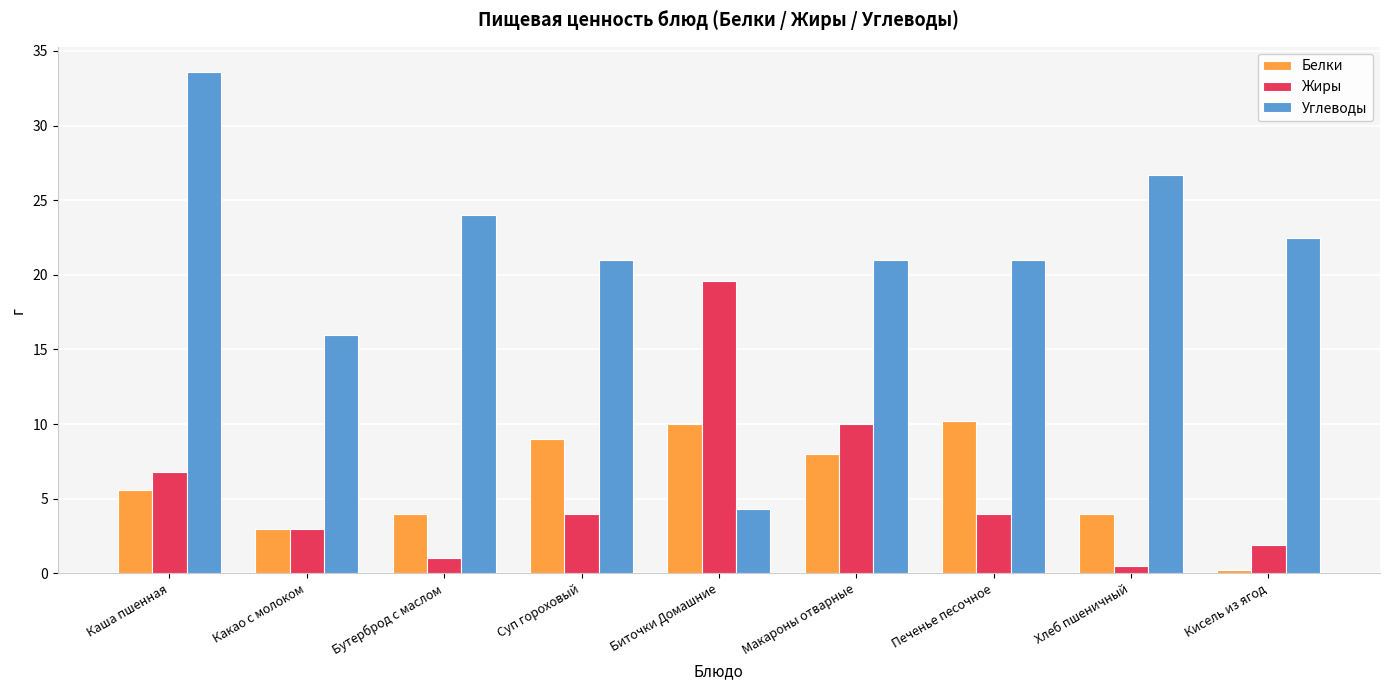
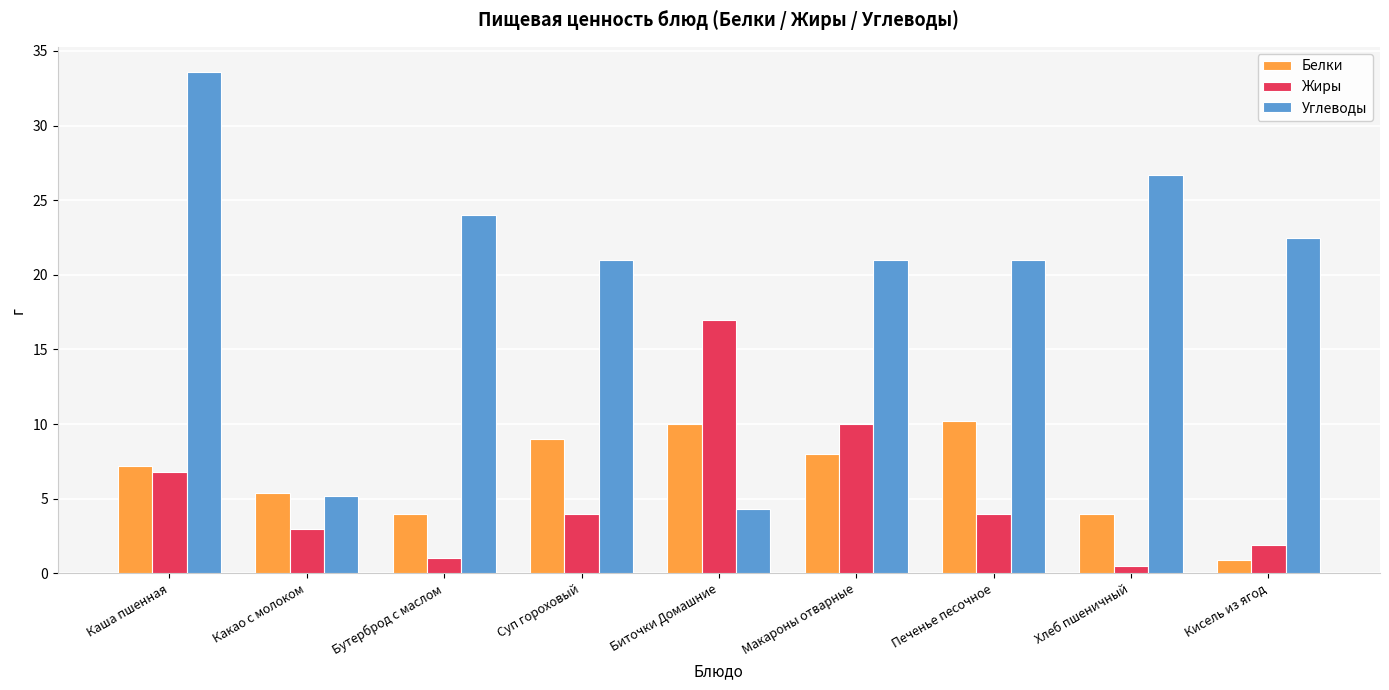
  {
    "Белки": {
-     "Каша пшенная": 5.6,
-     "Какао с молоком": 3.0,
+     "Каша пшенная": 7.2,
+     "Какао с молоком": 5.4,
      "Бутерброд с маслом": 4.0,
      "Суп гороховый": 9.0,
      "Биточки Домашние": 10.0,
      "Макароны отварные": 8.0,
      "Печенье песочное": 10.2,
      "Хлеб пшеничный": 4.0,
-     "Кисель из ягод": 0.2
+     "Кисель из ягод": 0.9
    },
    "Жиры": {
      "Каша пшенная": 6.8,
      "Какао с молоком": 3.0,
      "Бутерброд с маслом": 1.0,
      "Суп гороховый": 4.0,
-     "Биточки Домашние": 19.6,
+     "Биточки Домашние": 17.0,
      "Макароны отварные": 10.0,
      "Печенье песочное": 4.0,
      "Хлеб пшеничный": 0.5,
      "Кисель из ягод": 1.9
    },
    "Углеводы": {
      "Каша пшенная": 33.6,
-     "Какао с молоком": 16.0,
+     "Какао с молоком": 5.2,
      "Бутерброд с маслом": 24.0,
      "Суп гороховый": 21.0,
      "Биточки Домашние": 4.3,
      "Макароны отварные": 21.0,
      "Печенье песочное": 21.0,
      "Хлеб пшеничный": 26.7,
      "Кисель из ягод": 22.5
    }
  }
